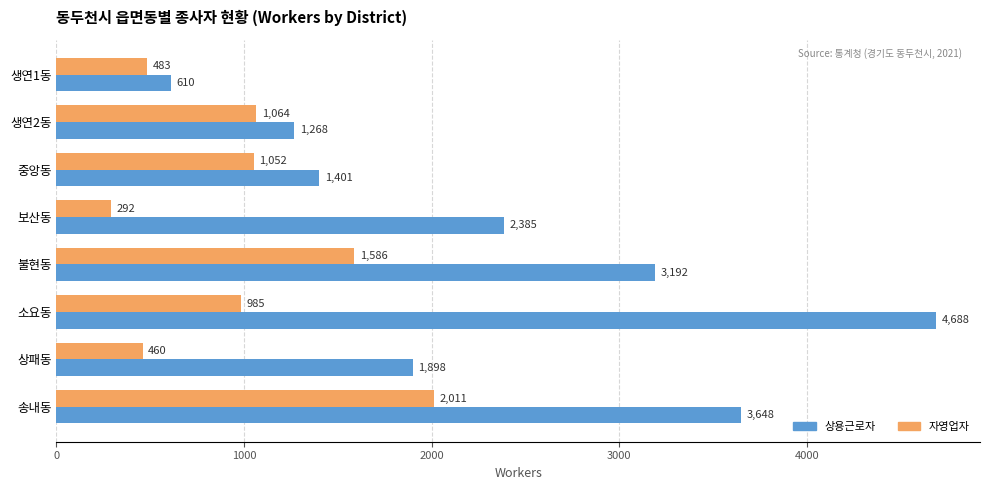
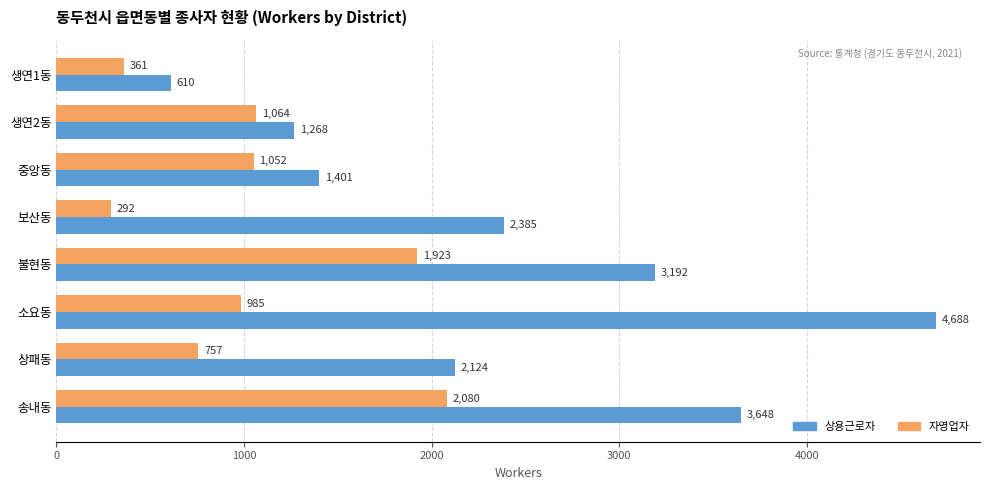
  {
    "상용근로자": {
      "생연1동": "610",
      "생연2동": "1,268",
      "중앙동": "1,401",
      "보산동": "2,385",
      "불현동": "3,192",
      "소요동": "4,688",
-     "상패동": "1,898",
+     "상패동": "2,124",
      "송내동": "3,648"
    },
    "자영업자": {
-     "생연1동": "483",
+     "생연1동": "361",
      "생연2동": "1,064",
      "중앙동": "1,052",
      "보산동": "292",
-     "불현동": "1,586",
+     "불현동": "1,923",
      "소요동": "985",
-     "상패동": "460",
-     "송내동": "2,011"
+     "상패동": "757",
+     "송내동": "2,080"
    }
  }
